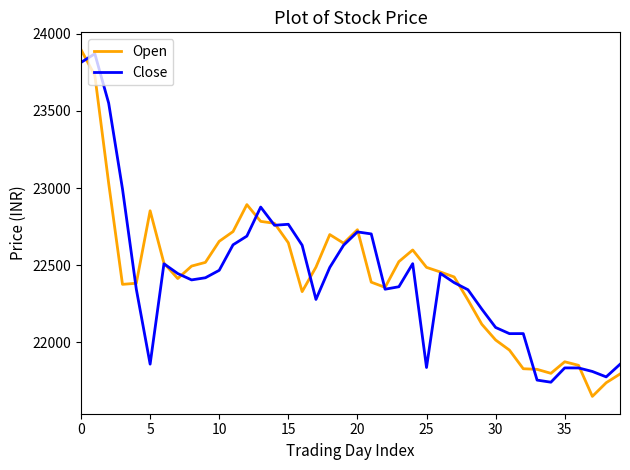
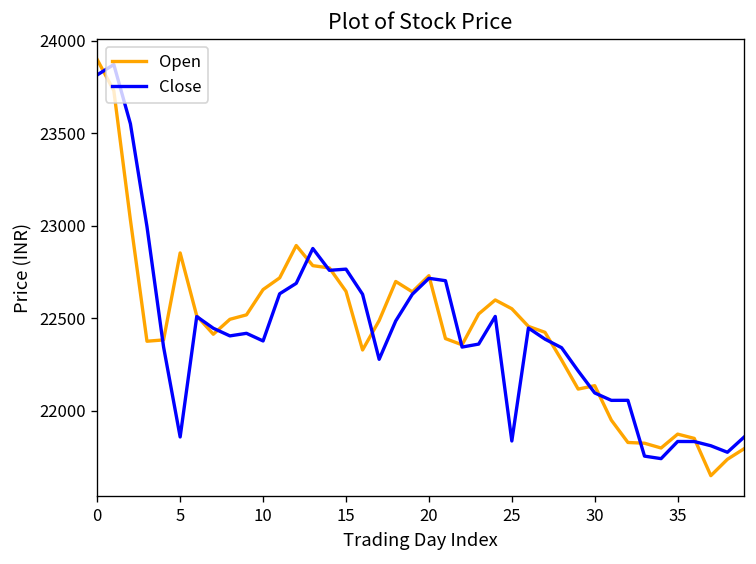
  {
    "Open": {
      "0": 23900,
      "5": 22850,
      "10": 22650,
      "15": 22640,
-     "25": 22490,
-     "30": 22010,
+     "25": 22550,
+     "30": 22130,
      "35": 21870
    },
    "Close": {
      "0": 23820,
      "5": 21860,
-     "10": 22470,
+     "10": 22380,
      "15": 22760,
      "25": 21840,
      "30": 22100,
      "35": 21830
    }
  }
